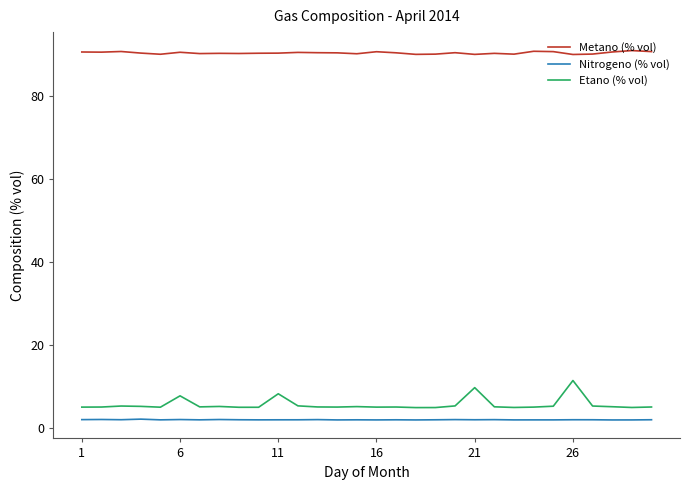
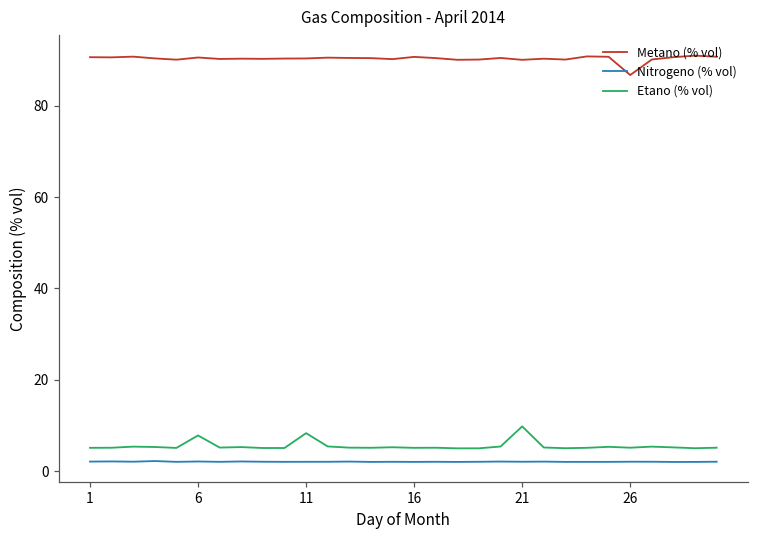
  {
    "Metano (% vol)": {
      "1": 91,
      "6": 91,
      "11": 90,
      "16": 91,
      "21": 90,
-     "26": 90
+     "26": 87
    },
    "Nitrogeno (% vol)": {
      "1": 2,
      "6": 2,
      "11": 2,
      "16": 2,
      "21": 2,
      "26": 2
    },
    "Etano (% vol)": {
      "1": 5,
      "6": 8,
      "11": 8,
      "16": 5,
      "21": 10,
-     "26": 12
+     "26": 5
    }
  }
